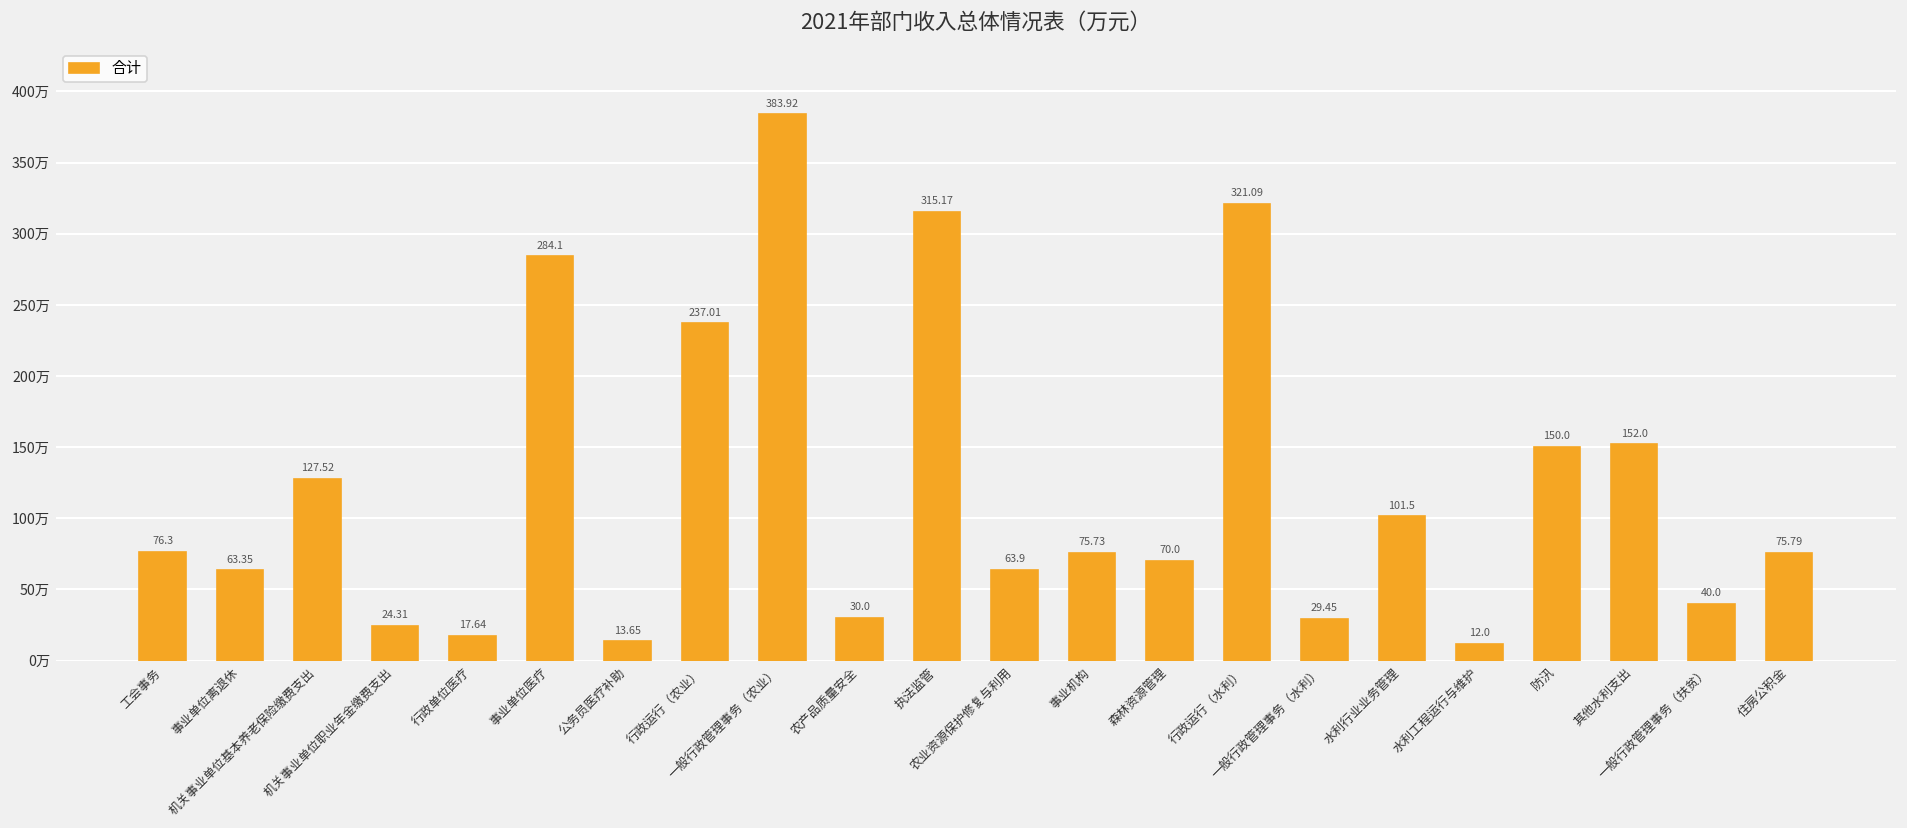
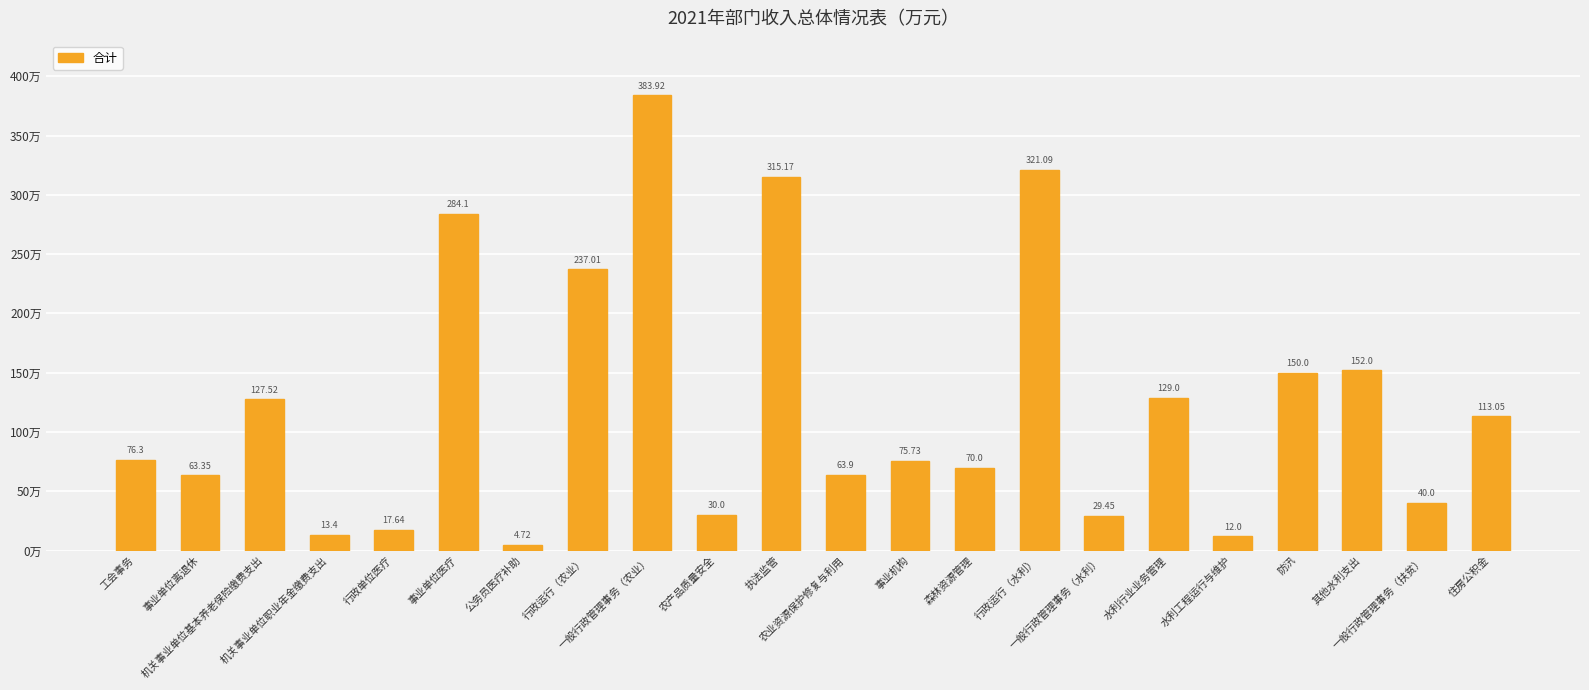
  {
    "工会事务": 76.3,
    "事业单位离退休": 63.35,
    "机关事业单位基本养老保险缴费支出": 127.52,
-   "机关事业单位职业年金缴费支出": 24.31,
+   "机关事业单位职业年金缴费支出": 13.4,
    "行政单位医疗": 17.64,
    "事业单位医疗": 284.1,
-   "公务员医疗补助": 13.65,
+   "公务员医疗补助": 4.72,
    "行政运行（农业）": 237.01,
    "一般行政管理事务（农业）": 383.92,
    "农产品质量安全": 30.0,
    "执法监管": 315.17,
    "农业资源保护修复与利用": 63.9,
    "事业机构": 75.73,
    "森林资源管理": 70.0,
    "行政运行（水利）": 321.09,
    "一般行政管理事务（水利）": 29.45,
-   "水利行业业务管理": 101.5,
+   "水利行业业务管理": 129.0,
    "水利工程运行与维护": 12.0,
    "防汛": 150.0,
    "其他水利支出": 152.0,
    "一般行政管理事务（扶贫）": 40.0,
-   "住房公积金": 75.79
+   "住房公积金": 113.05
  }
